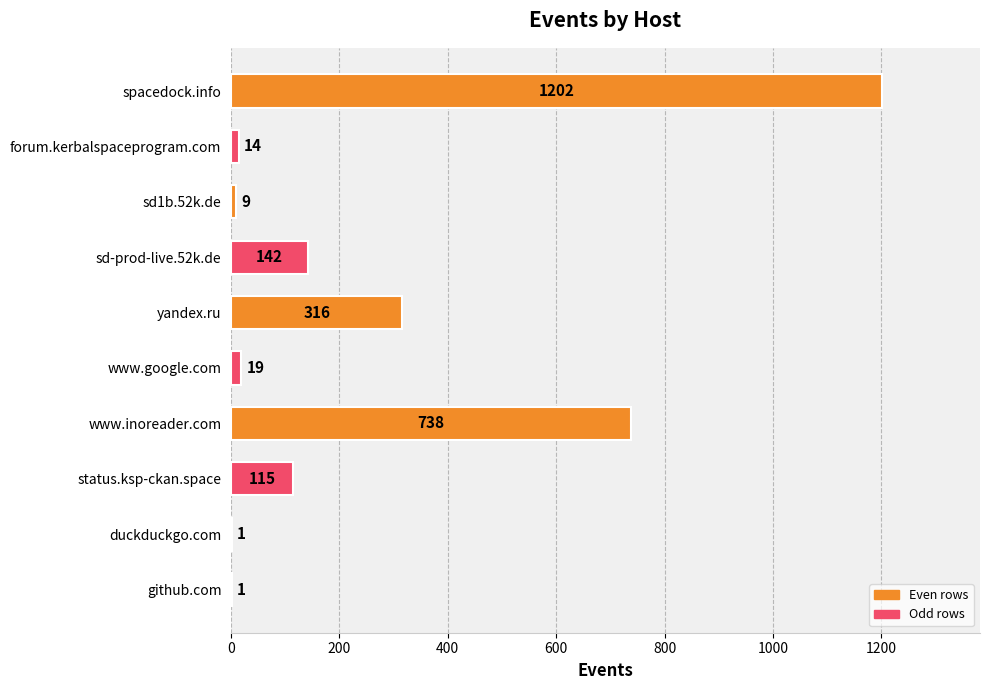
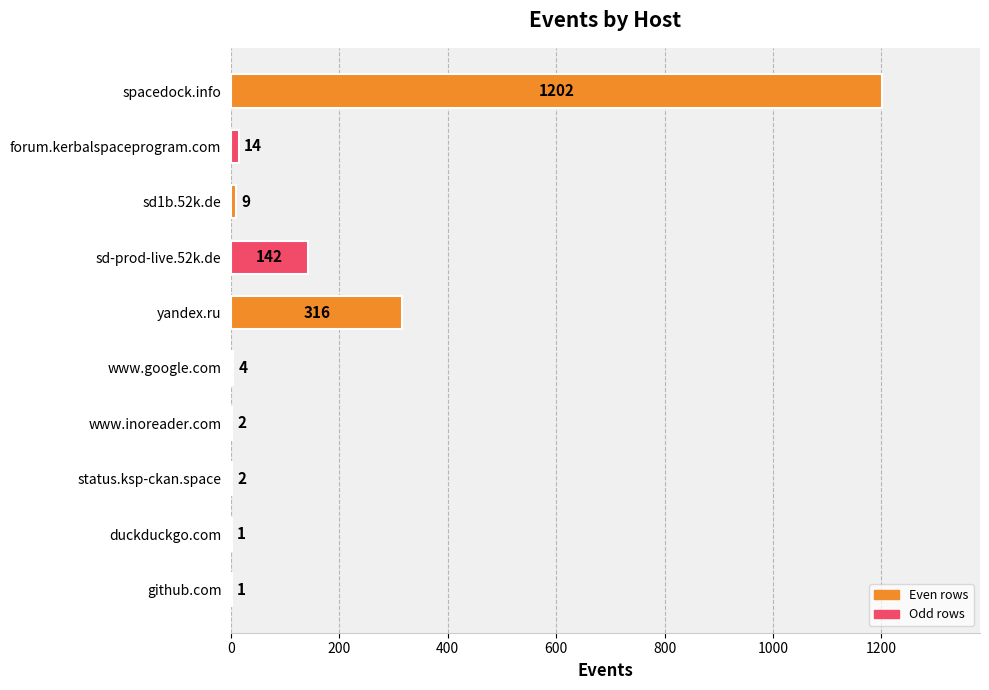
  {
    "spacedock.info": 1202,
    "forum.kerbalspaceprogram.com": 14,
    "sd1b.52k.de": 9,
    "sd-prod-live.52k.de": 142,
    "yandex.ru": 316,
-   "www.google.com": 19,
-   "www.inoreader.com": 738,
-   "status.ksp-ckan.space": 115,
+   "www.google.com": 4,
+   "www.inoreader.com": 2,
+   "status.ksp-ckan.space": 2,
    "duckduckgo.com": 1,
    "github.com": 1
  }
